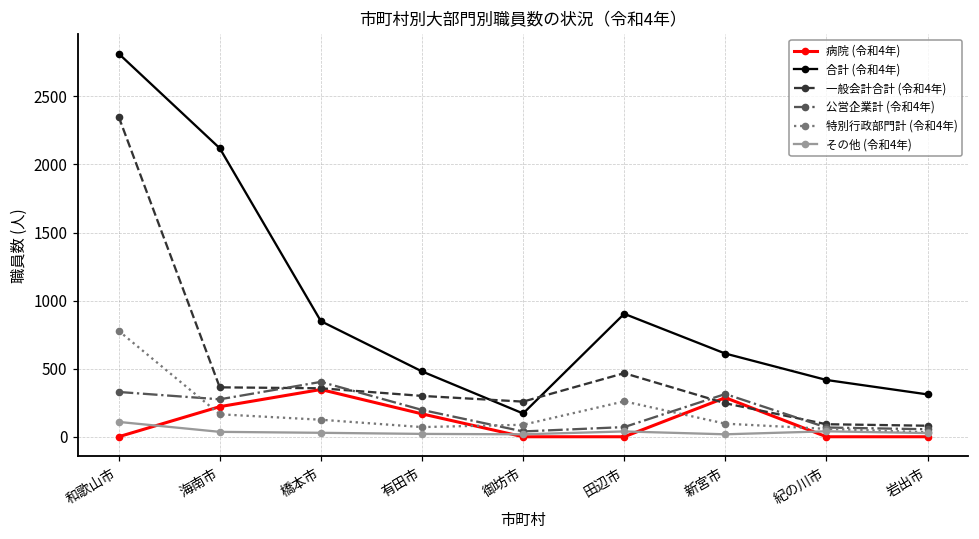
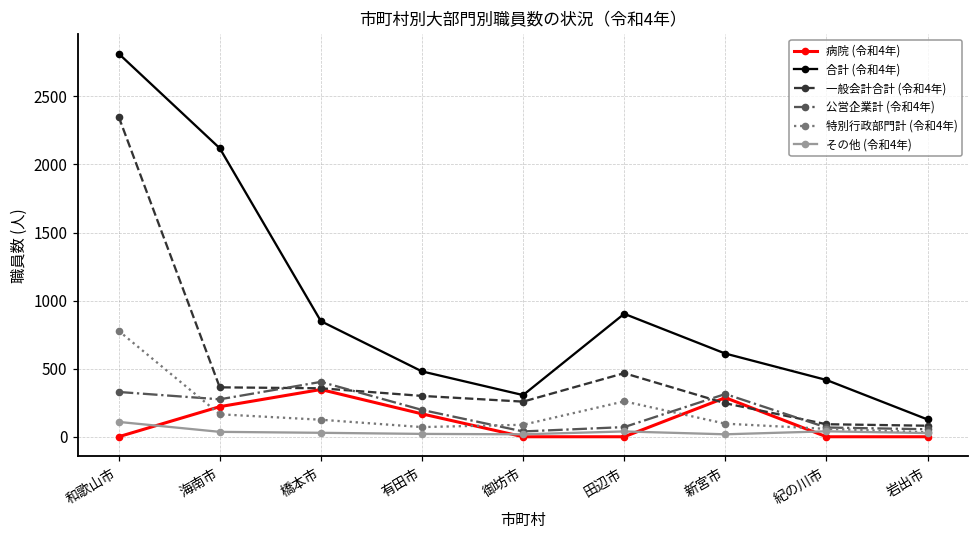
  {
    "病院 (令和4年)": {
      "和歌山市": 0,
      "海南市": 220,
      "有田市": 170,
      "田辺市": 0,
      "新宮市": 290,
      "紀の川市": 0,
      "岩出市": 0
    },
    "合計 (令和4年)": {
      "和歌山市": 2810,
      "海南市": 2120,
      "橋本市": 850,
      "有田市": 480,
-     "御坊市": 170,
+     "御坊市": 310,
      "田辺市": 900,
      "新宮市": 610,
      "紀の川市": 420,
-     "岩出市": 310
+     "岩出市": 130
    }
  }
